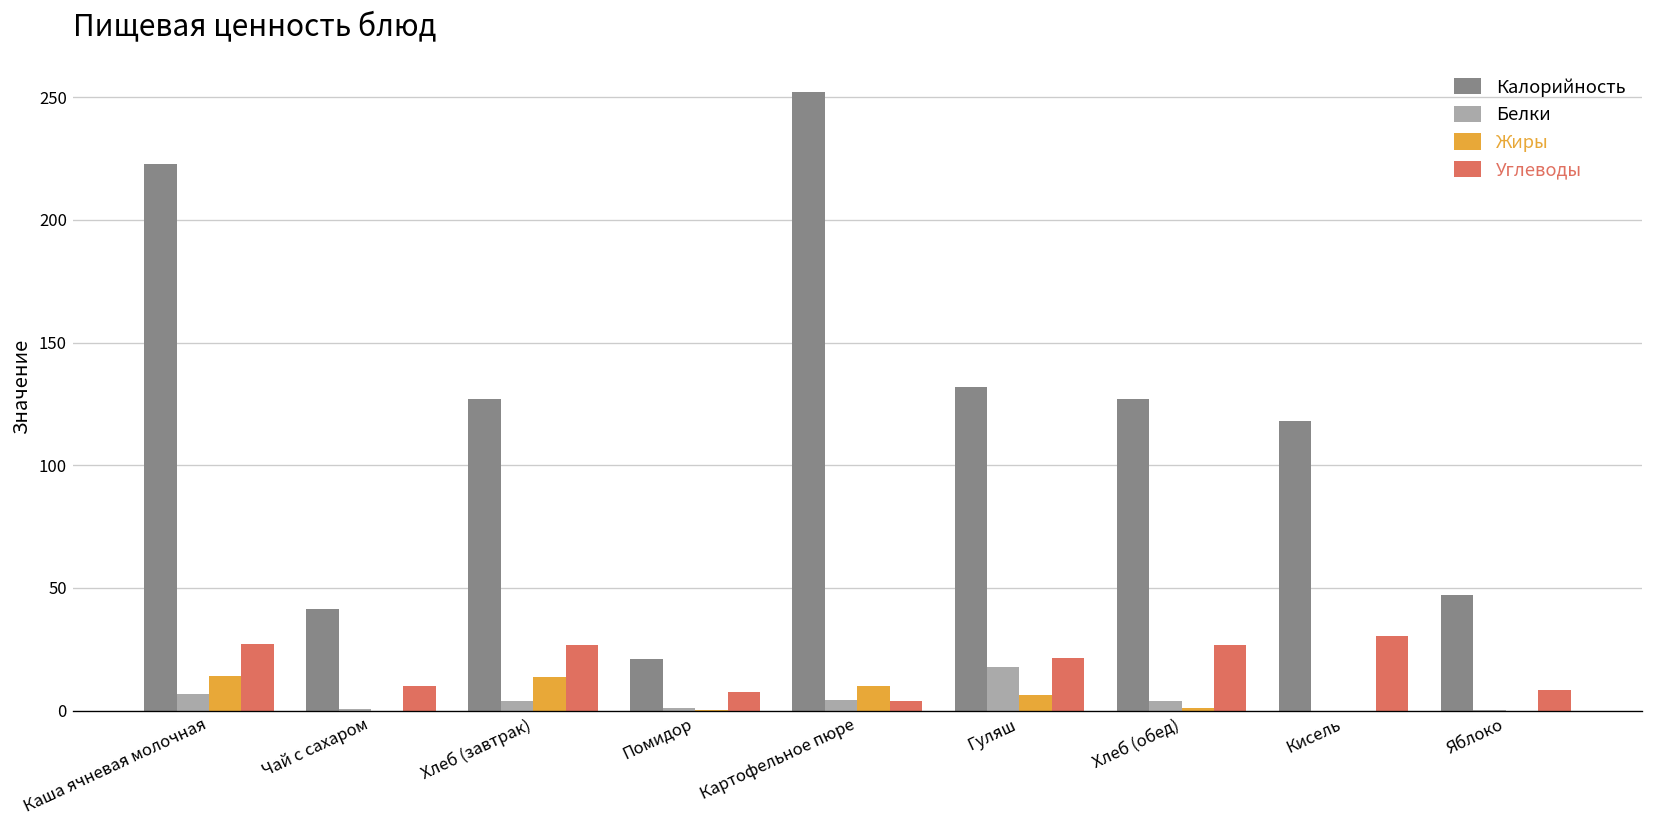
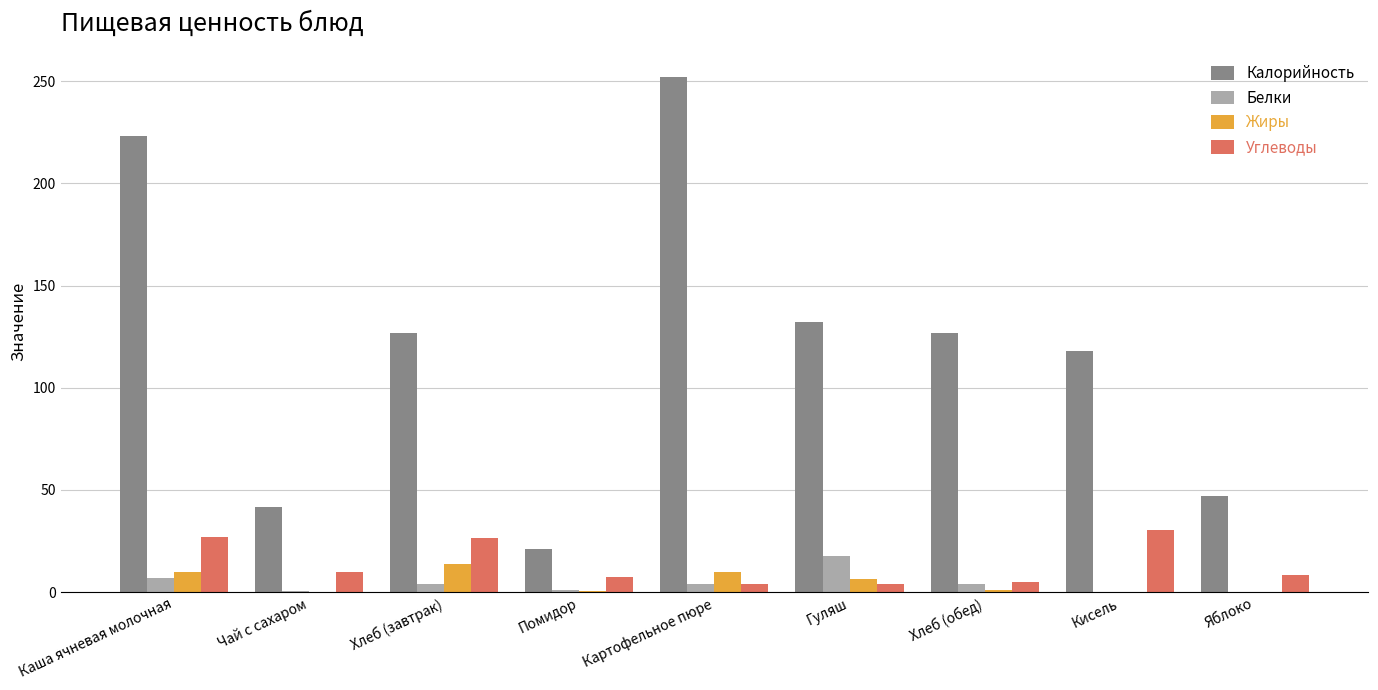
  {
    "Жиры": {
-     "Каша ячневая молочная": 14,
+     "Каша ячневая молочная": 10,
      "Чай с сахаром": 0,
      "Хлеб (завтрак)": 14,
      "Картофельное пюре": 10,
      "Гуляш": 7,
      "Кисель": 0,
      "Яблоко": 0
    },
    "Углеводы": {
      "Каша ячневая молочная": 27,
      "Чай с сахаром": 10,
      "Хлеб (завтрак)": 27,
      "Помидор": 8,
      "Картофельное пюре": 4,
-     "Гуляш": 21,
-     "Хлеб (обед)": 27,
+     "Гуляш": 4,
+     "Хлеб (обед)": 5,
      "Кисель": 31,
      "Яблоко": 9
    }
  }
